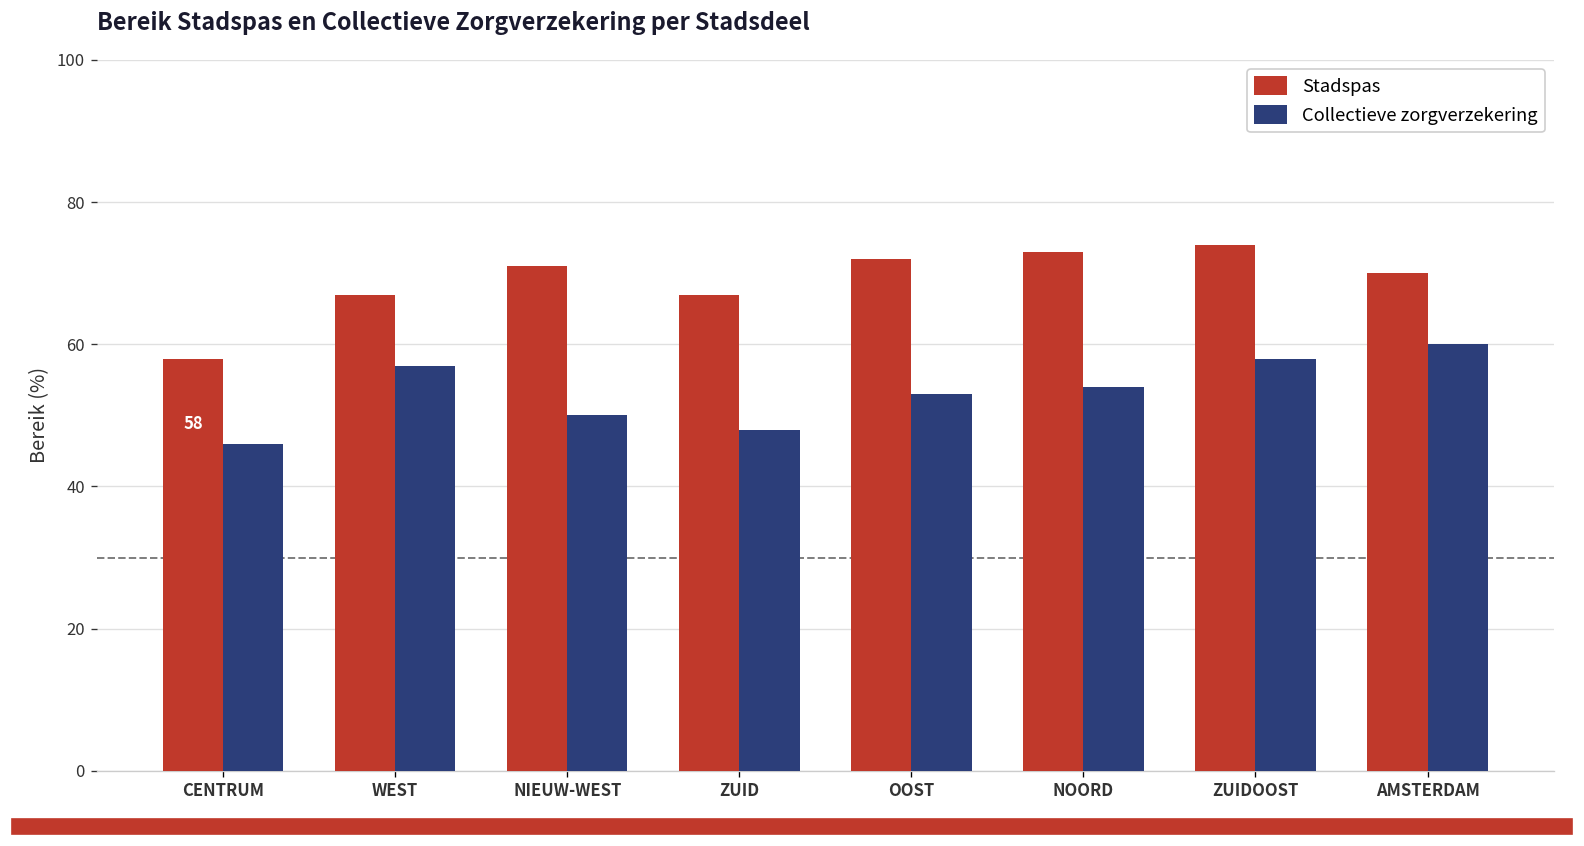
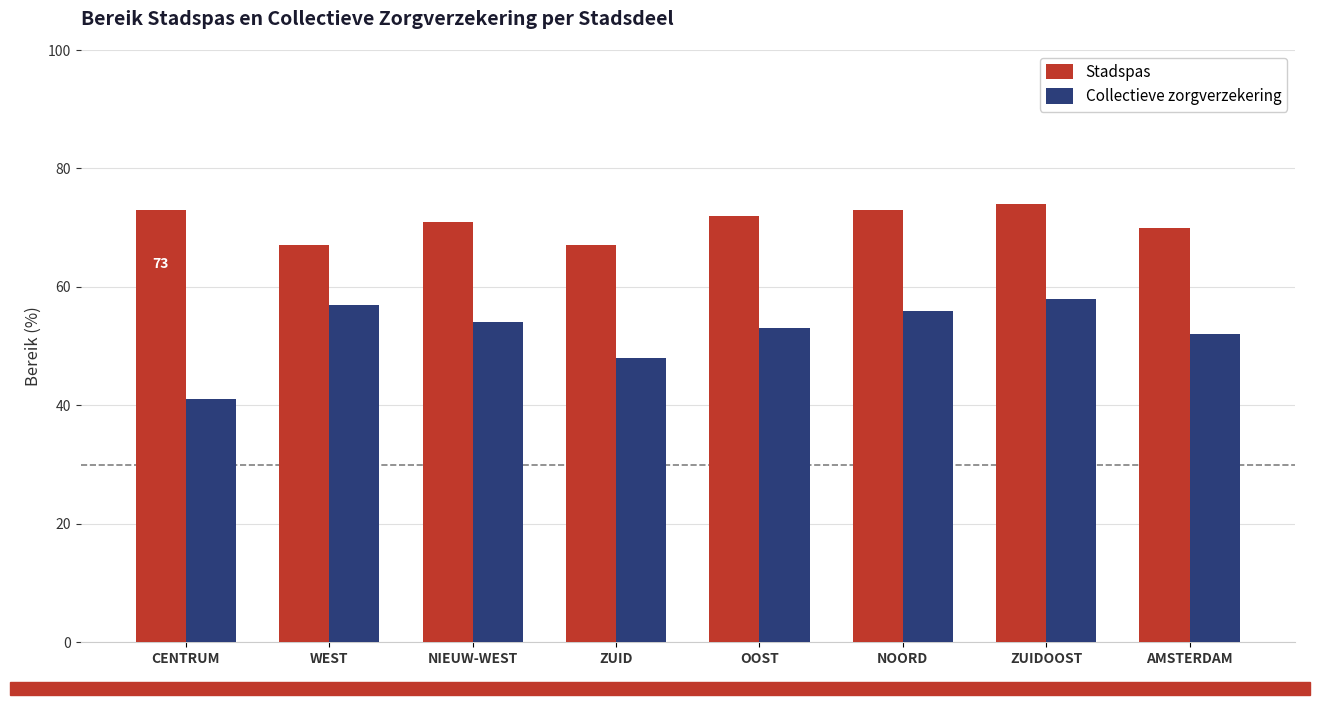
  {
    "Stadspas": {
-     "CENTRUM": 58
+     "CENTRUM": 73
    },
    "Collectieve zorgverzekering": {
-     "CENTRUM": 46,
+     "CENTRUM": 41,
      "WEST": 57,
-     "NIEUW-WEST": 50,
+     "NIEUW-WEST": 54,
      "ZUID": 48,
      "OOST": 53,
-     "NOORD": 54,
+     "NOORD": 56,
      "ZUIDOOST": 58,
-     "AMSTERDAM": 60
+     "AMSTERDAM": 52
    }
  }
